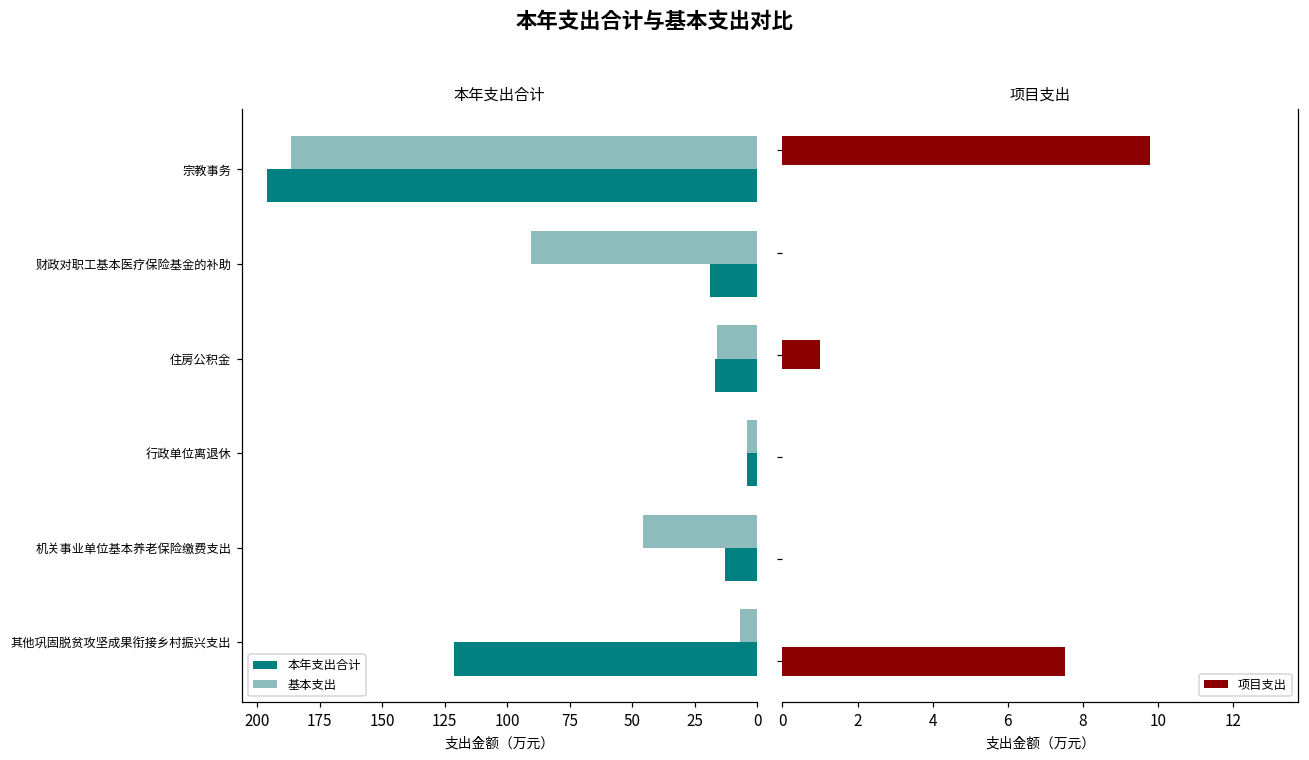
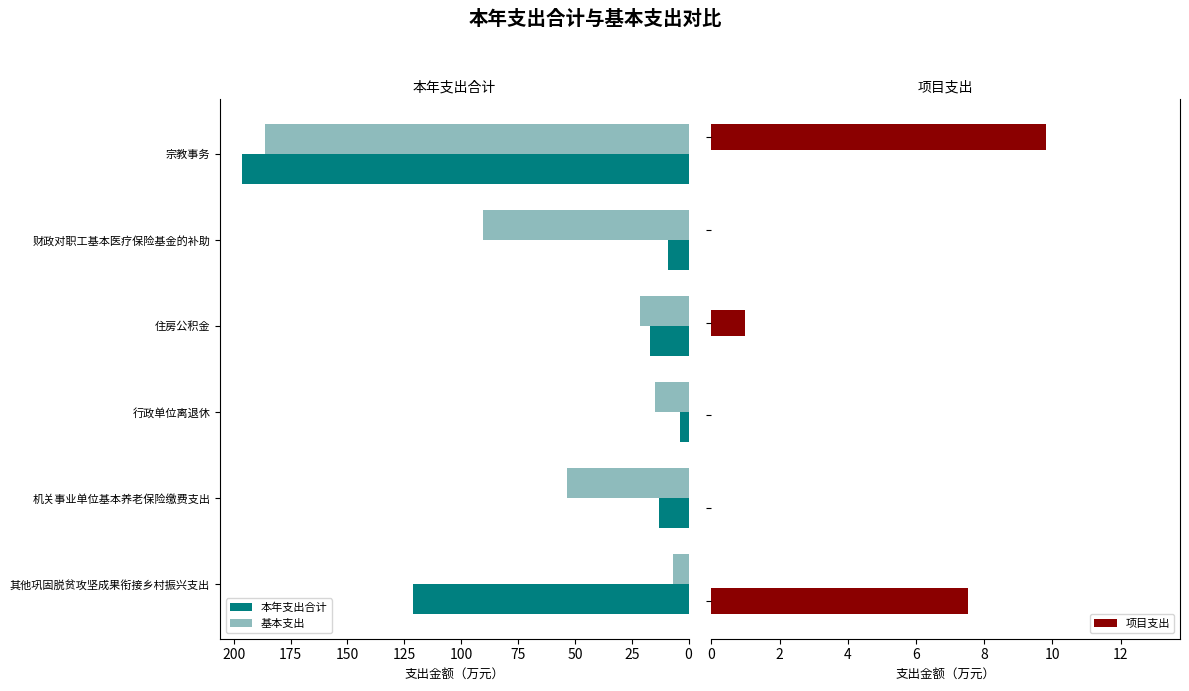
  {
    "本年支出合计": {
      "本年支出合计": {
        "宗教事务": 196,
-       "财政对职工基本医疗保险基金的补助": 19,
+       "财政对职工基本医疗保险基金的补助": 9,
        "住房公积金": 17,
        "行政单位离退休": 4,
        "机关事业单位基本养老保险缴费支出": 13,
        "其他巩固脱贫攻坚成果衔接乡村振兴支出": 121
      },
      "基本支出": {
        "宗教事务": 186,
        "财政对职工基本医疗保险基金的补助": 90,
-       "住房公积金": 16,
-       "行政单位离退休": 4,
-       "机关事业单位基本养老保险缴费支出": 46,
+       "住房公积金": 21,
+       "行政单位离退休": 15,
+       "机关事业单位基本养老保险缴费支出": 54,
        "其他巩固脱贫攻坚成果衔接乡村振兴支出": 7
      }
    }
  }
